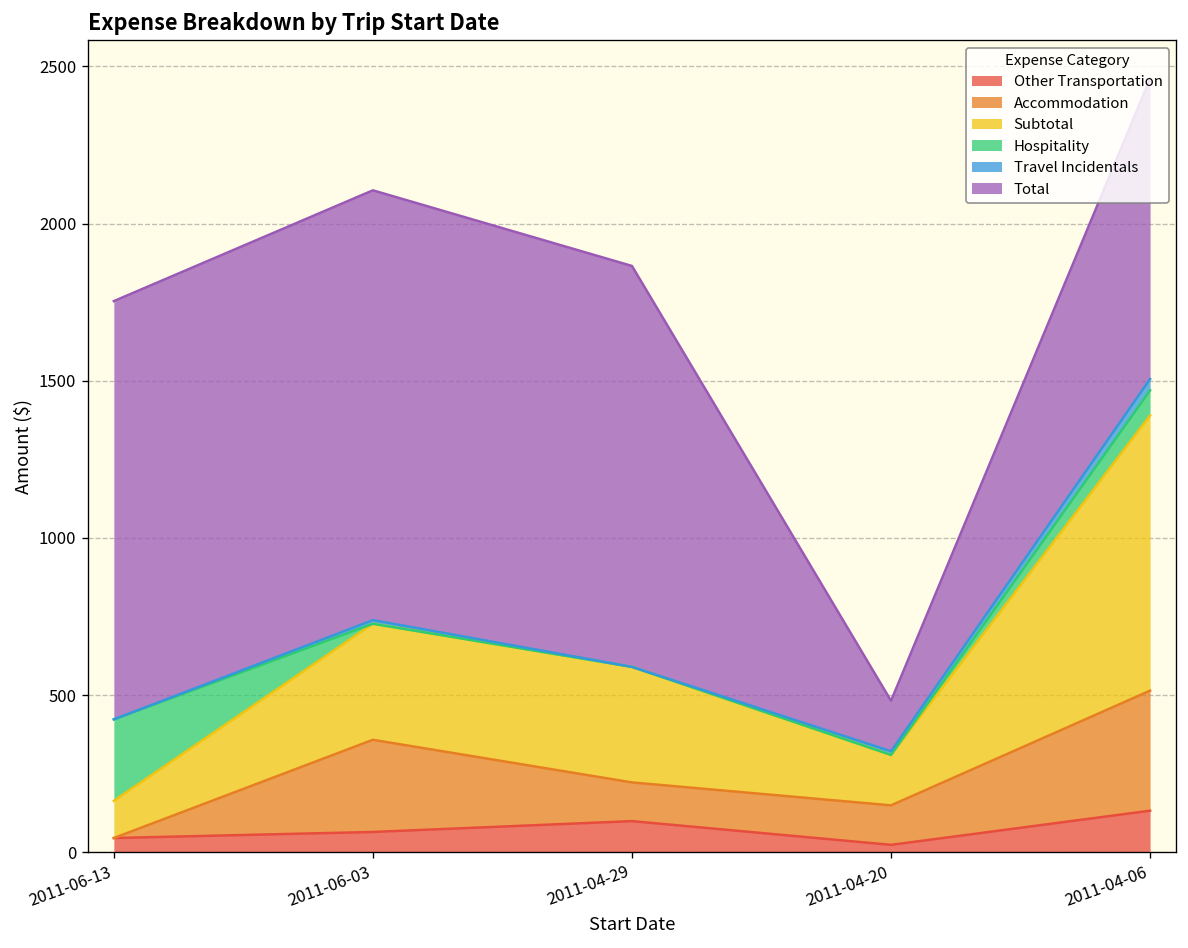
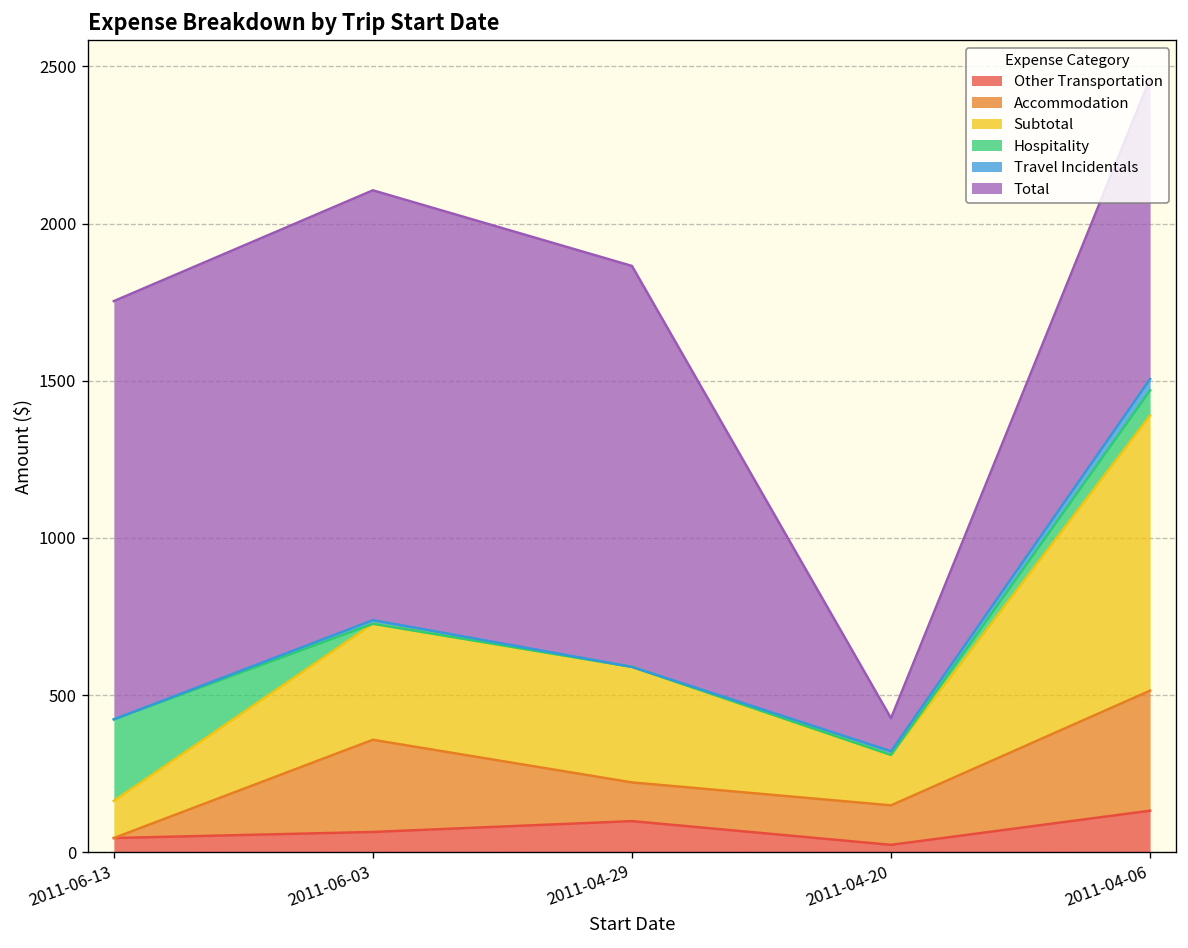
  {
    "Subtotal": {
      "2011-06-13": 120,
      "2011-04-06": 880
    },
    "Hospitality": {
      "2011-04-06": 80
    },
    "Travel Incidentals": {
      "2011-06-03": 10,
      "2011-04-20": 10,
      "2011-04-06": 40
    },
    "Total": {
      "2011-06-13": 1330,
      "2011-06-03": 1370,
      "2011-04-29": 1280,
-     "2011-04-20": 160
+     "2011-04-20": 110
    }
  }
